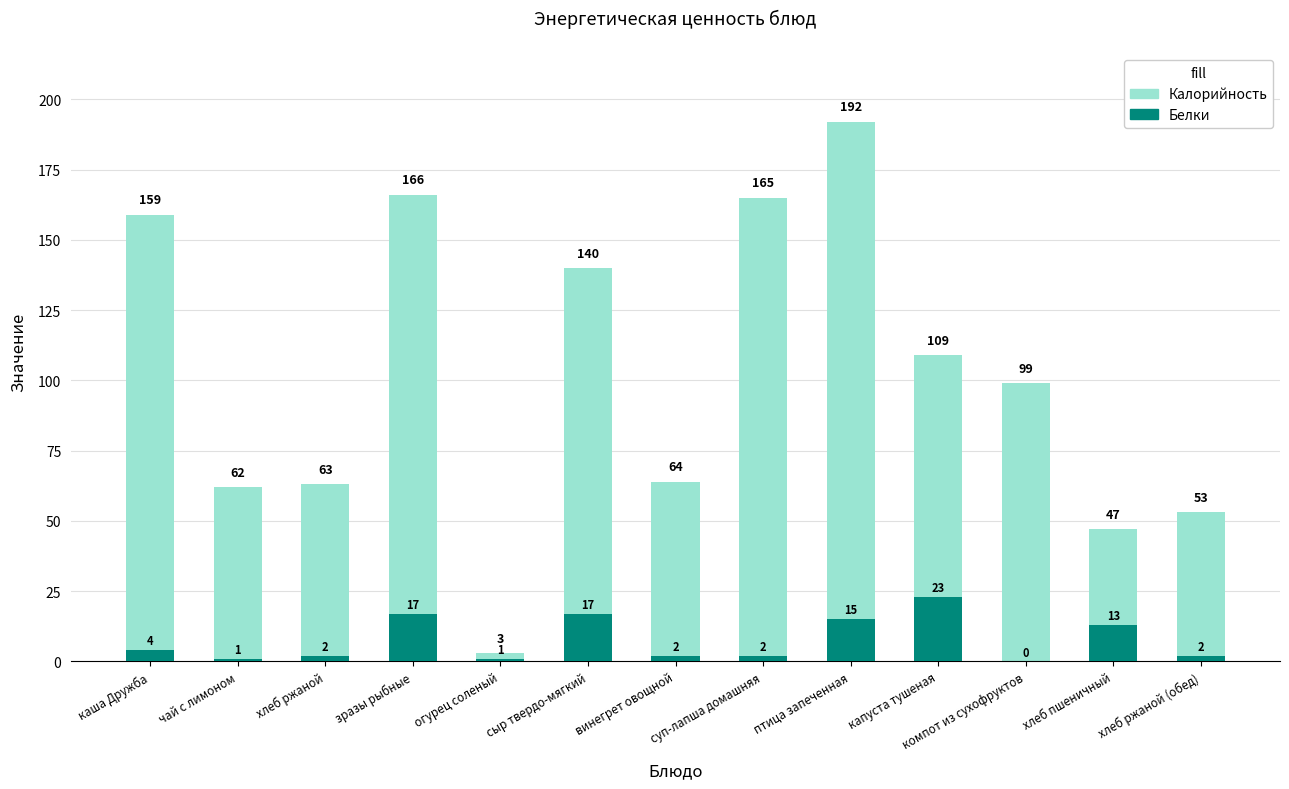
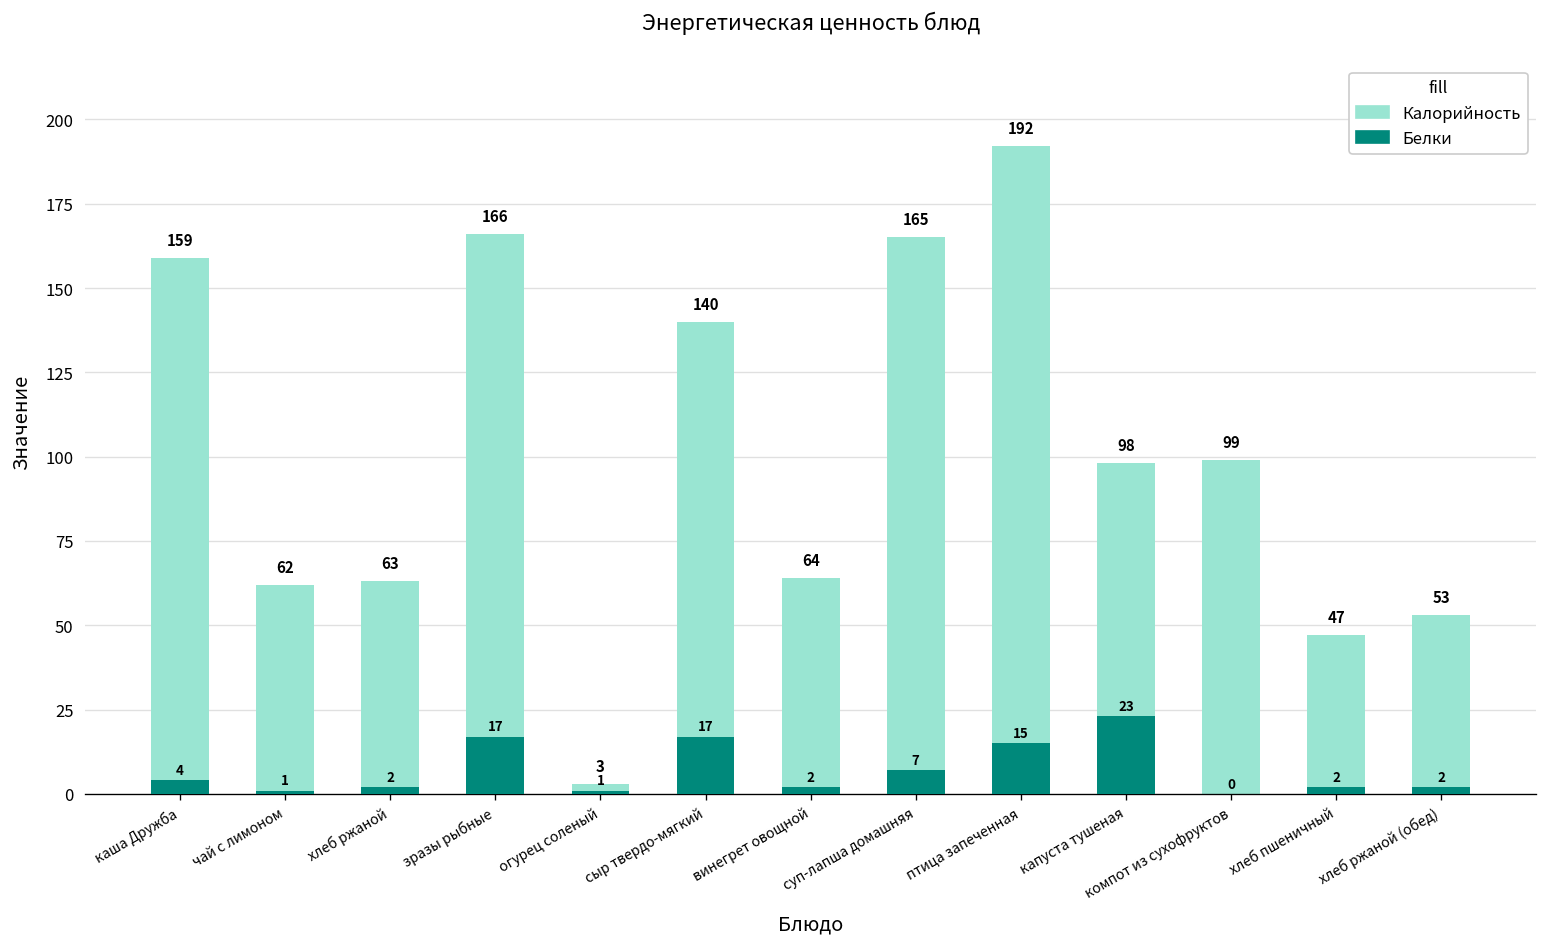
  {
    "Калорийность": {
      "каша Дружба": 159,
      "чай с лимоном": 62,
      "хлеб ржаной": 63,
      "зразы рыбные": 166,
      "огурец соленый": 3,
      "сыр твердо-мягкий": 140,
      "винегрет овощной": 64,
      "суп-лапша домашняя": 165,
      "птица запеченная": 192,
-     "капуста тушеная": 109,
+     "капуста тушеная": 98,
      "компот из сухофруктов": 99,
      "хлеб пшеничный": 47,
      "хлеб ржаной (обед)": 53
    },
    "Белки": {
-     "суп-лапша домашняя": 2,
+     "суп-лапша домашняя": 7,
      "компот из сухофруктов": 0,
-     "хлеб пшеничный": 13
+     "хлеб пшеничный": 2
    }
  }
